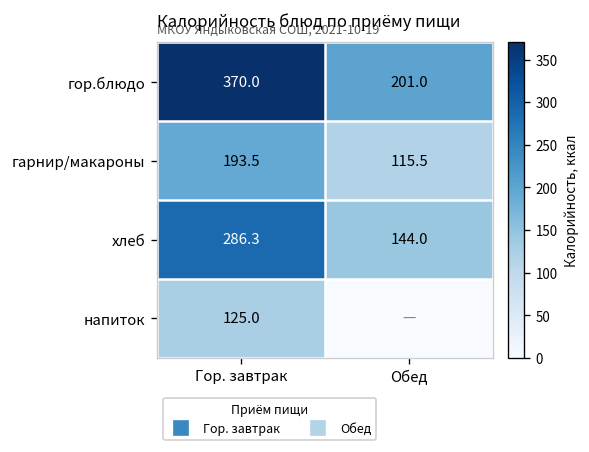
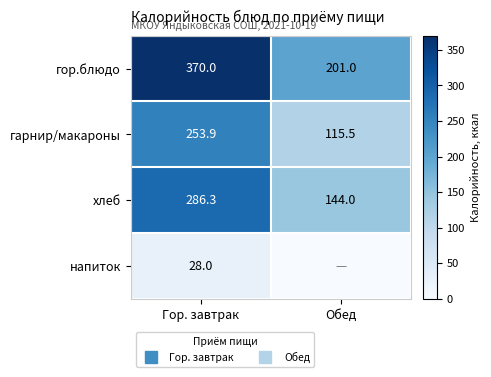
  {
    "гор.блюдо": {
      "Гор. завтрак": 370.0,
      "Обед": 201.0
    },
    "гарнир/макароны": {
-     "Гор. завтрак": 193.5,
+     "Гор. завтрак": 253.9,
      "Обед": 115.5
    },
    "хлеб": {
      "Гор. завтрак": 286.3,
      "Обед": 144.0
    },
    "напиток": {
-     "Гор. завтрак": 125.0
+     "Гор. завтрак": 28.0
    }
  }
